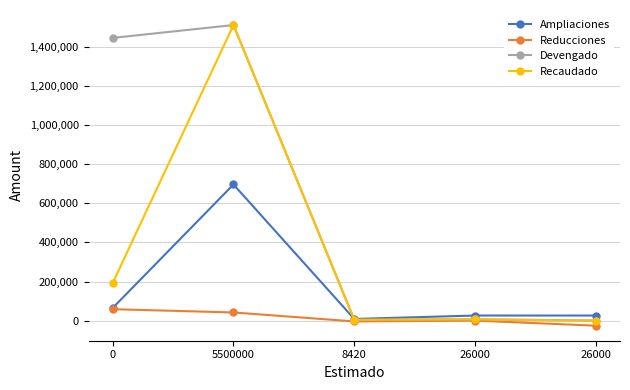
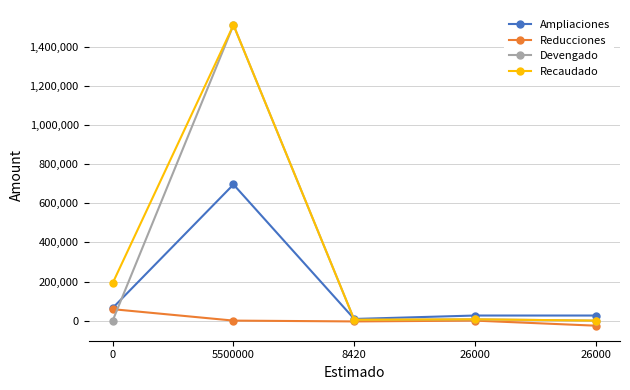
  {
    "Ampliaciones": {
      "5500000": "700,000"
    },
    "Reducciones": {
-     "5500000": "40,000"
+     "5500000": "0"
    },
    "Devengado": {
-     "0": "1,450,000"
+     "0": "0"
    },
    "Recaudado": {
      "0": "190,000"
    }
  }
